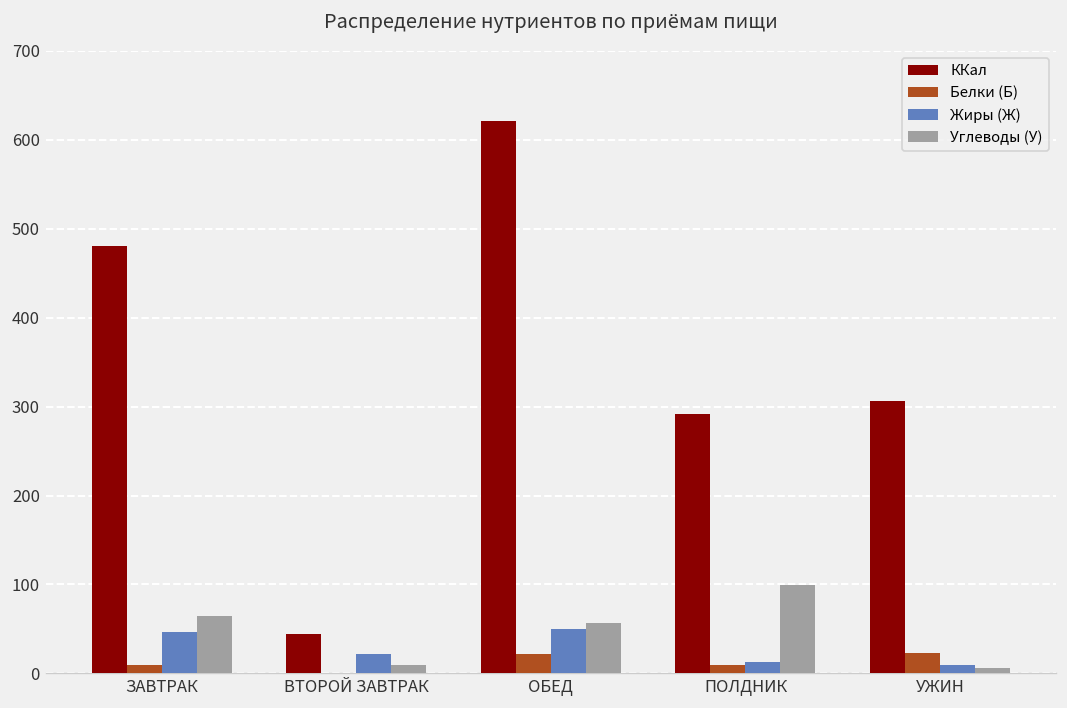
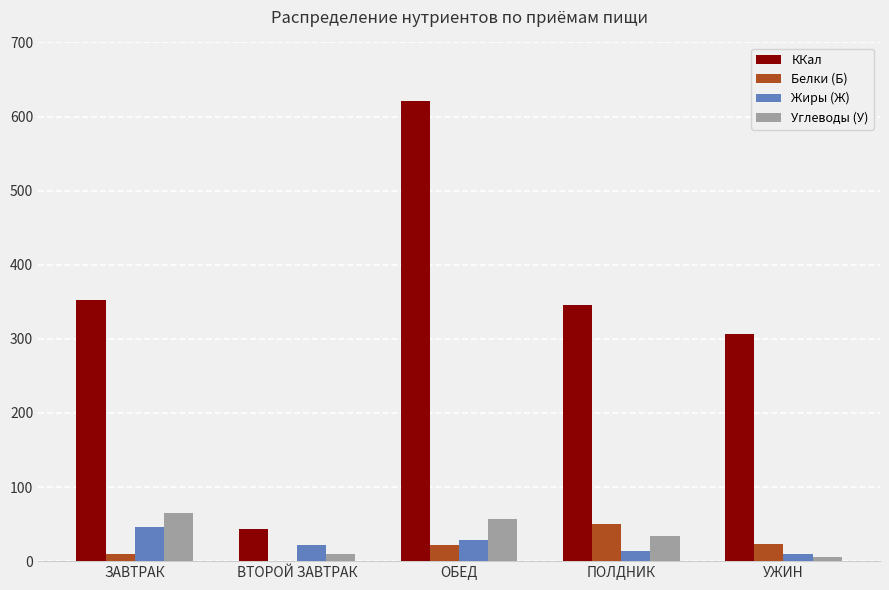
  {
    "ККал": {
-     "ЗАВТРАК": 480,
+     "ЗАВТРАК": 350,
      "ВТОРОЙ ЗАВТРАК": 40,
      "ОБЕД": 620,
-     "ПОЛДНИК": 290,
+     "ПОЛДНИК": 350,
      "УЖИН": 310
    },
    "Белки (Б)": {
      "ЗАВТРАК": 10,
      "ОБЕД": 20,
-     "ПОЛДНИК": 10,
+     "ПОЛДНИК": 50,
      "УЖИН": 20
    },
    "Жиры (Ж)": {
      "ЗАВТРАК": 50,
      "ВТОРОЙ ЗАВТРАК": 20,
-     "ОБЕД": 50,
+     "ОБЕД": 30,
      "ПОЛДНИК": 10,
      "УЖИН": 10
    },
    "Углеводы (У)": {
      "ЗАВТРАК": 60,
      "ВТОРОЙ ЗАВТРАК": 10,
      "ОБЕД": 60,
-     "ПОЛДНИК": 100,
+     "ПОЛДНИК": 30,
      "УЖИН": 10
    }
  }
